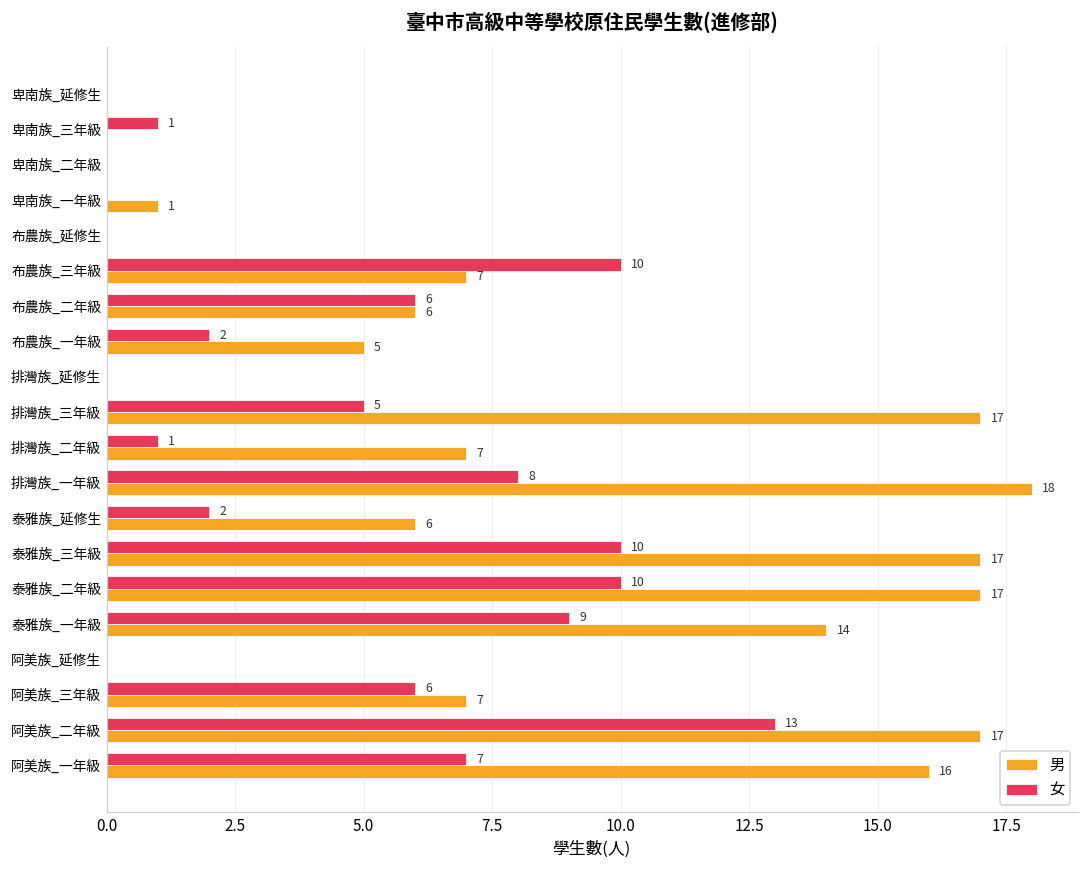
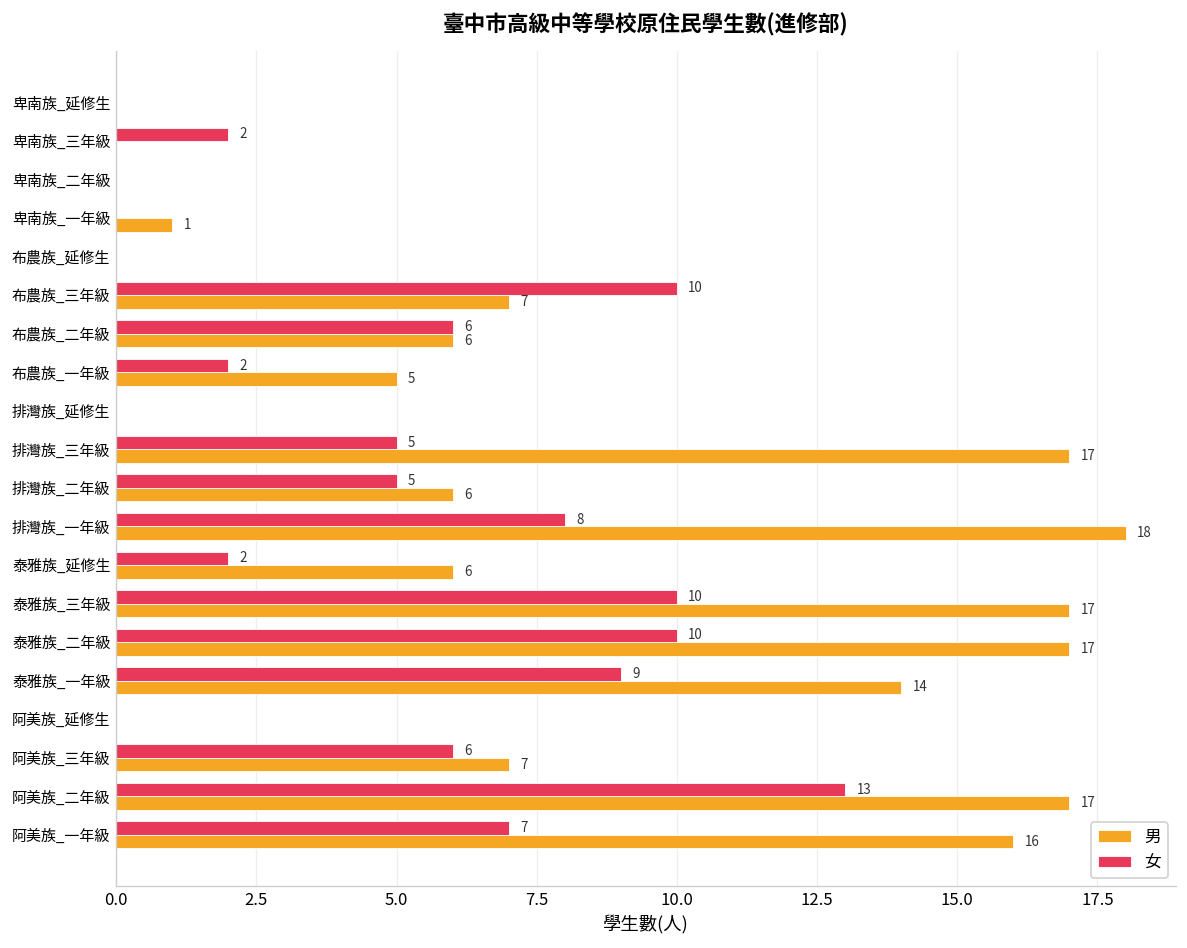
  {
    "男": {
      "卑南族_一年級": 1,
      "布農族_三年級": 7,
      "布農族_二年級": 6,
      "布農族_一年級": 5,
      "排灣族_三年級": 17,
-     "排灣族_二年級": 7,
+     "排灣族_二年級": 6,
      "排灣族_一年級": 18,
      "泰雅族_延修生": 6,
      "泰雅族_三年級": 17,
      "泰雅族_二年級": 17,
      "泰雅族_一年級": 14,
      "阿美族_三年級": 7,
      "阿美族_二年級": 17,
      "阿美族_一年級": 16
    },
    "女": {
-     "卑南族_三年級": 1,
+     "卑南族_三年級": 2,
      "布農族_三年級": 10,
      "布農族_二年級": 6,
      "布農族_一年級": 2,
      "排灣族_三年級": 5,
-     "排灣族_二年級": 1,
+     "排灣族_二年級": 5,
      "排灣族_一年級": 8,
      "泰雅族_延修生": 2,
      "泰雅族_三年級": 10,
      "泰雅族_二年級": 10,
      "泰雅族_一年級": 9,
      "阿美族_三年級": 6,
      "阿美族_二年級": 13,
      "阿美族_一年級": 7
    }
  }
